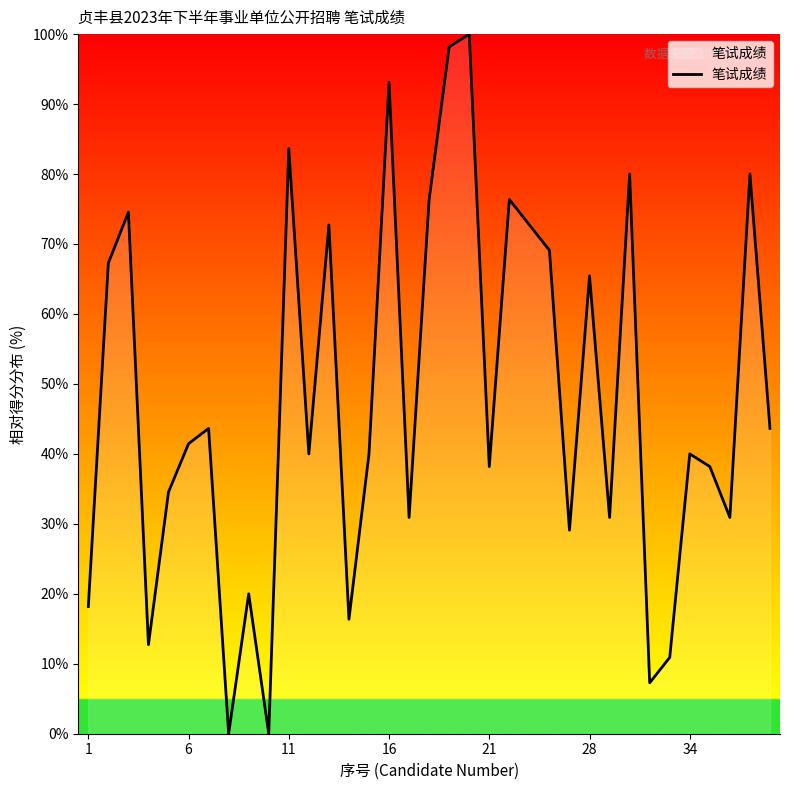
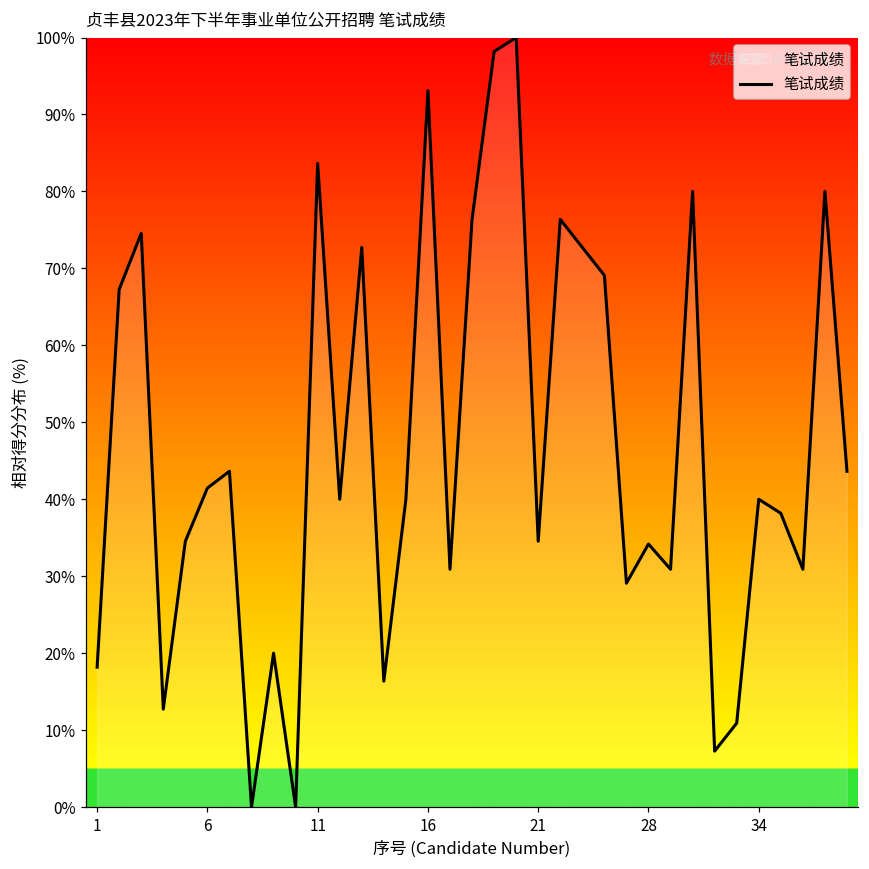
  {
    "1": "18%",
    "6": "41%",
    "11": "84%",
    "16": "93%",
-   "21": "38%",
-   "28": "65%",
+   "21": "35%",
+   "28": "34%",
    "34": "40%"
  }
